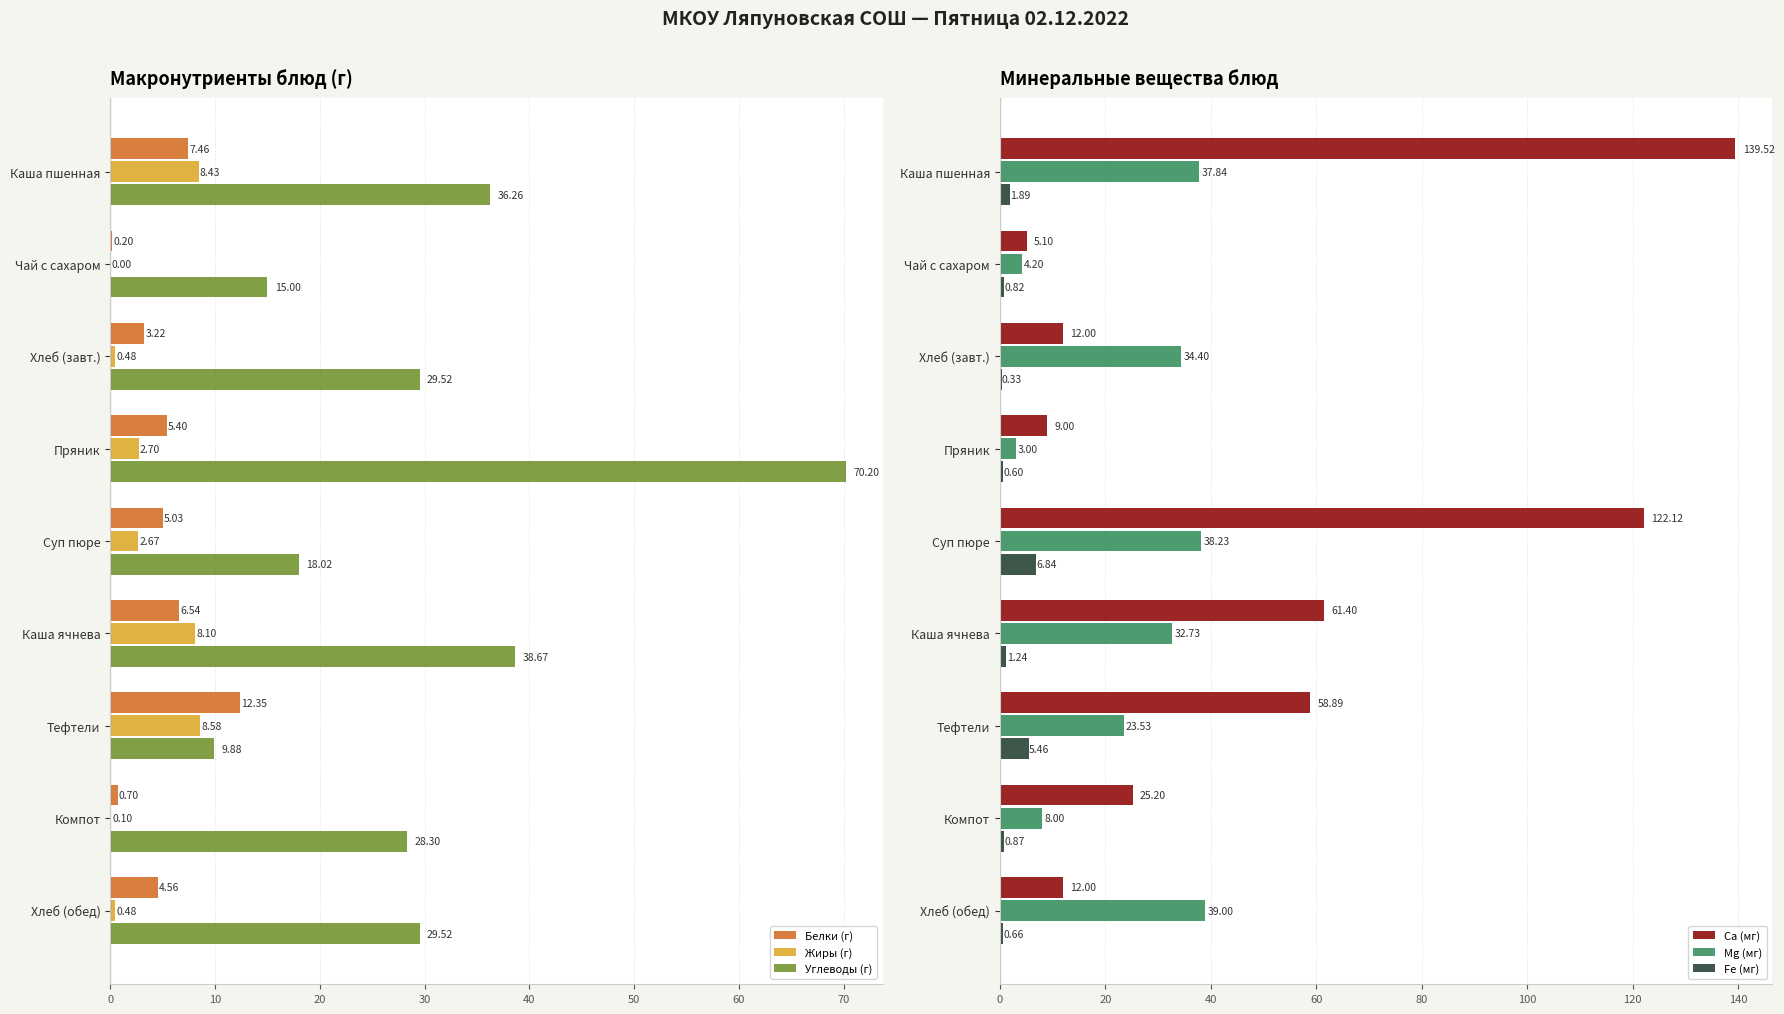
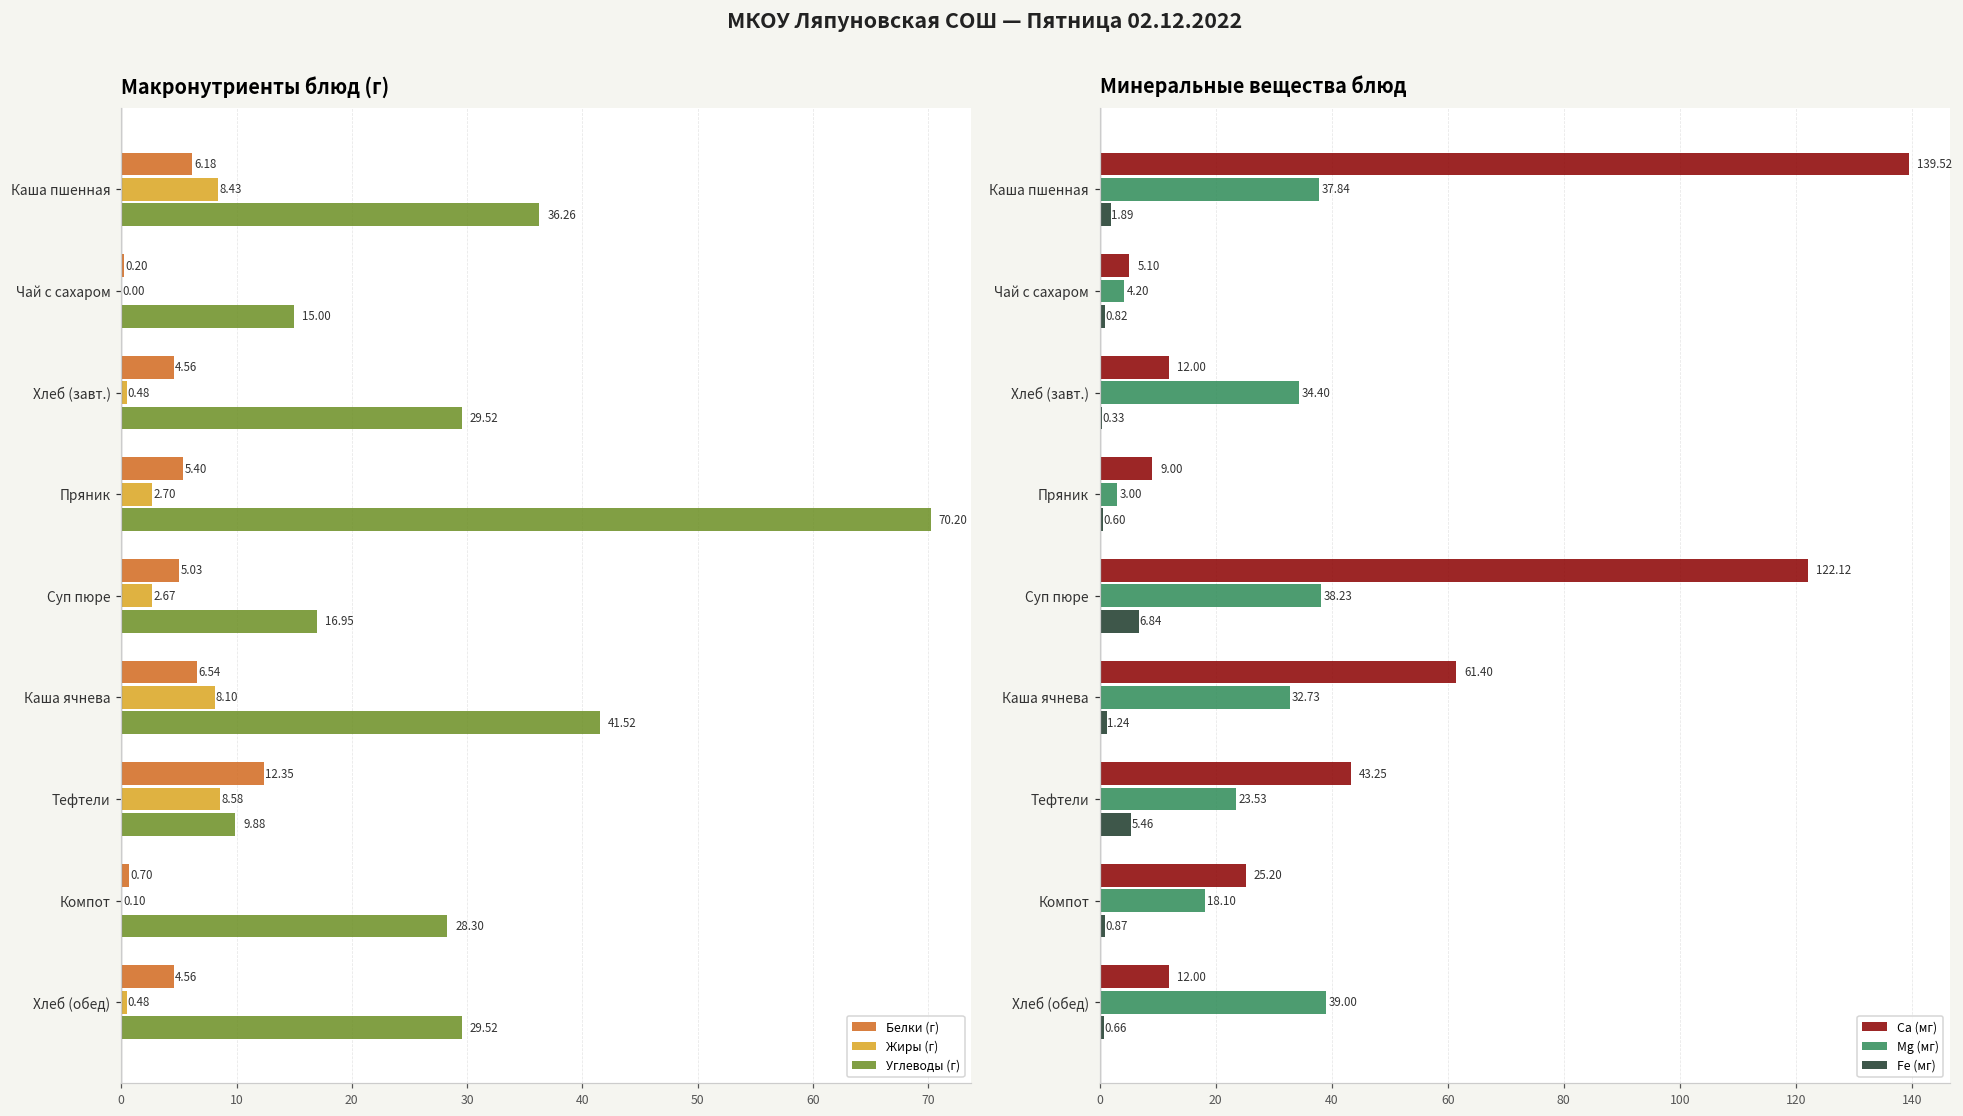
  {
    "Макронутриенты блюд (г)": {
      "Белки (г)": {
-       "Каша пшенная": 7.46,
+       "Каша пшенная": 6.18,
        "Чай с сахаром": 0.20,
-       "Хлеб (завт.)": 3.22,
+       "Хлеб (завт.)": 4.56,
        "Пряник": 5.40,
        "Суп пюре": 5.03,
        "Каша ячнева": 6.54,
        "Тефтели": 12.35,
        "Компот": 0.70,
        "Хлеб (обед)": 4.56
      },
      "Жиры (г)": {
        "Каша пшенная": 8.43,
        "Чай с сахаром": 0.00,
        "Хлеб (завт.)": 0.48,
        "Пряник": 2.70,
        "Суп пюре": 2.67,
        "Каша ячнева": 8.10,
        "Тефтели": 8.58,
        "Компот": 0.10,
        "Хлеб (обед)": 0.48
      },
      "Углеводы (г)": {
        "Каша пшенная": 36.26,
        "Чай с сахаром": 15.00,
        "Хлеб (завт.)": 29.52,
        "Пряник": 70.20,
-       "Суп пюре": 18.02,
-       "Каша ячнева": 38.67,
+       "Суп пюре": 16.95,
+       "Каша ячнева": 41.52,
        "Тефтели": 9.88,
        "Компот": 28.30,
        "Хлеб (обед)": 29.52
      }
    },
    "Минеральные вещества блюд": {
      "Ca (мг)": {
        "Каша пшенная": 139.52,
        "Чай с сахаром": 5.10,
        "Хлеб (завт.)": 12.00,
        "Пряник": 9.00,
        "Суп пюре": 122.12,
        "Каша ячнева": 61.40,
-       "Тефтели": 58.89,
+       "Тефтели": 43.25,
        "Компот": 25.20,
        "Хлеб (обед)": 12.00
      },
      "Mg (мг)": {
        "Каша пшенная": 37.84,
        "Чай с сахаром": 4.20,
        "Хлеб (завт.)": 34.40,
        "Пряник": 3.00,
        "Суп пюре": 38.23,
        "Каша ячнева": 32.73,
        "Тефтели": 23.53,
-       "Компот": 8.00,
+       "Компот": 18.10,
        "Хлеб (обед)": 39.00
      },
      "Fe (мг)": {
        "Каша пшенная": 1.89,
        "Чай с сахаром": 0.82,
        "Хлеб (завт.)": 0.33,
        "Пряник": 0.60,
        "Суп пюре": 6.84,
        "Каша ячнева": 1.24,
        "Тефтели": 5.46,
        "Компот": 0.87,
        "Хлеб (обед)": 0.66
      }
    }
  }
